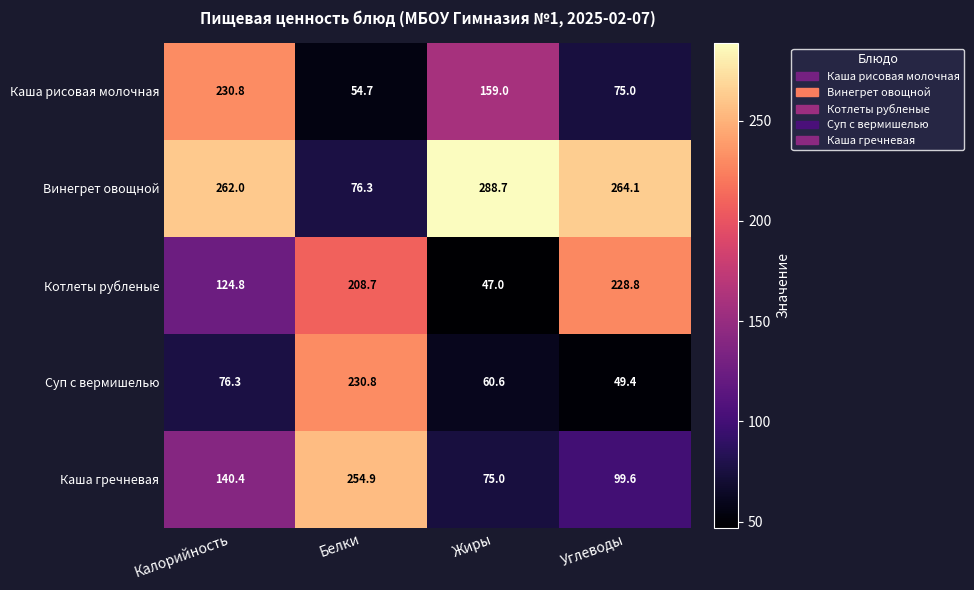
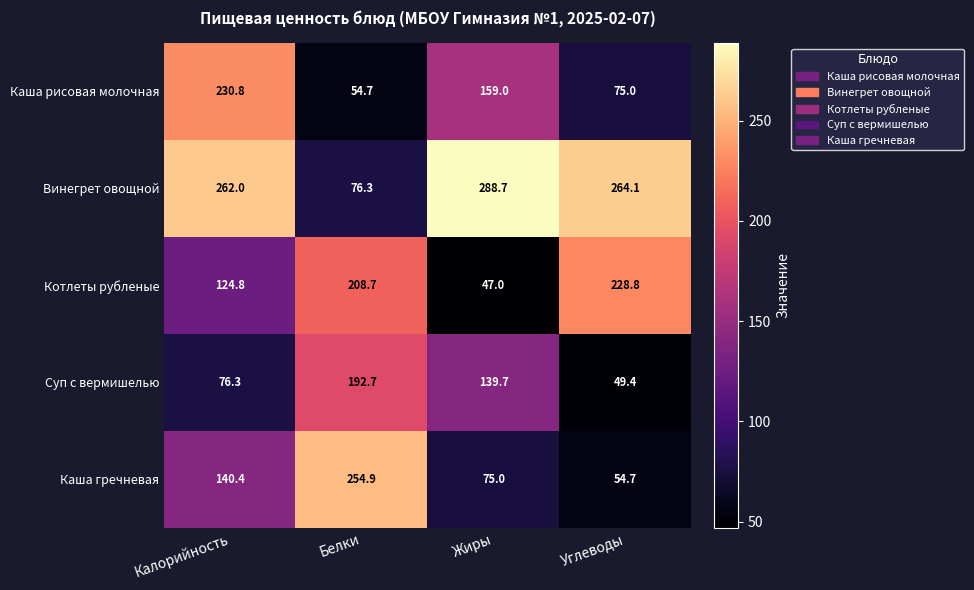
  {
    "Каша рисовая молочная": {
      "Калорийность": 230.8,
      "Белки": 54.7,
      "Жиры": 159.0,
      "Углеводы": 75.0
    },
    "Винегрет овощной": {
      "Калорийность": 262.0,
      "Белки": 76.3,
      "Жиры": 288.7,
      "Углеводы": 264.1
    },
    "Котлеты рубленые": {
      "Калорийность": 124.8,
      "Белки": 208.7,
      "Жиры": 47.0,
      "Углеводы": 228.8
    },
    "Суп с вермишелью": {
      "Калорийность": 76.3,
-     "Белки": 230.8,
-     "Жиры": 60.6,
+     "Белки": 192.7,
+     "Жиры": 139.7,
      "Углеводы": 49.4
    },
    "Каша гречневая": {
      "Калорийность": 140.4,
      "Белки": 254.9,
      "Жиры": 75.0,
-     "Углеводы": 99.6
+     "Углеводы": 54.7
    }
  }
